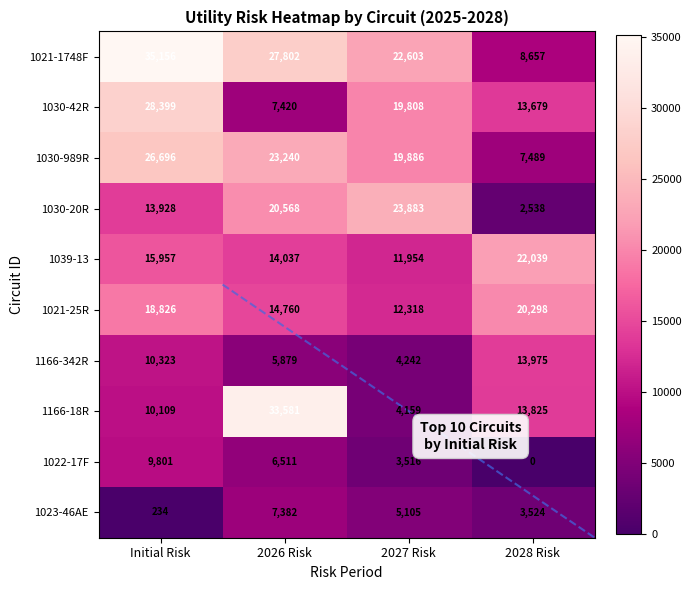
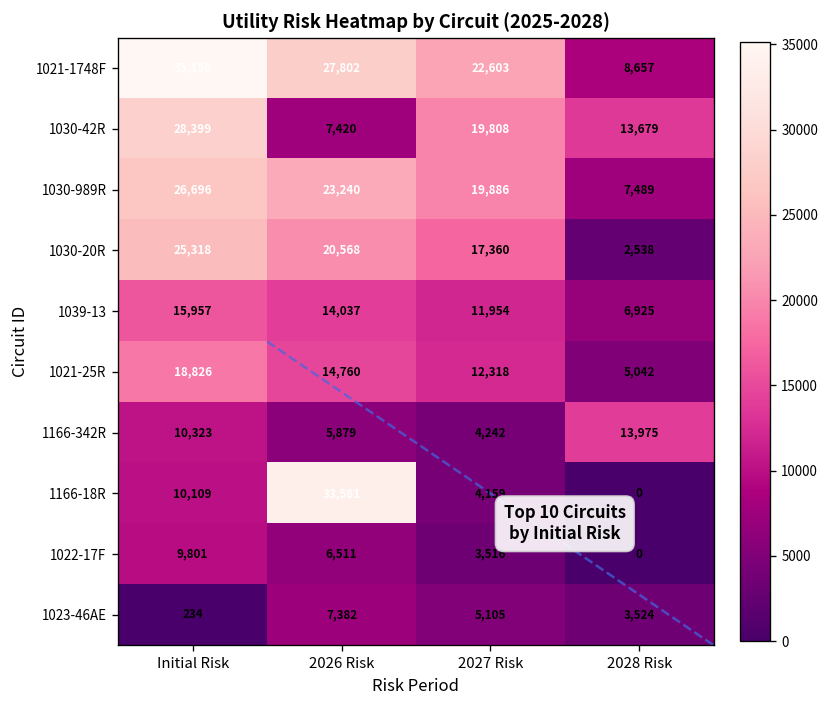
  {
    "1021-1748F": {
      "2026 Risk": "27,802",
      "2027 Risk": "22,603",
      "2028 Risk": "8,657"
    },
    "1030-42R": {
      "Initial Risk": "28,399",
      "2026 Risk": "7,420",
      "2027 Risk": "19,808",
      "2028 Risk": "13,679"
    },
    "1030-989R": {
      "Initial Risk": "26,696",
      "2026 Risk": "23,240",
      "2027 Risk": "19,886",
      "2028 Risk": "7,489"
    },
    "1030-20R": {
-     "Initial Risk": "13,928",
+     "Initial Risk": "25,318",
      "2026 Risk": "20,568",
-     "2027 Risk": "23,883",
+     "2027 Risk": "17,360",
      "2028 Risk": "2,538"
    },
    "1039-13": {
      "Initial Risk": "15,957",
      "2026 Risk": "14,037",
      "2027 Risk": "11,954",
-     "2028 Risk": "22,039"
+     "2028 Risk": "6,925"
    },
    "1021-25R": {
      "Initial Risk": "18,826",
      "2026 Risk": "14,760",
      "2027 Risk": "12,318",
-     "2028 Risk": "20,298"
+     "2028 Risk": "5,042"
    },
    "1166-342R": {
      "Initial Risk": "10,323",
      "2026 Risk": "5,879",
      "2027 Risk": "4,242",
      "2028 Risk": "13,975"
    },
    "1166-18R": {
      "Initial Risk": "10,109",
-     "2028 Risk": "13,825"
+     "2028 Risk": "0"
    },
    "1022-17F": {
      "Initial Risk": "9,801",
      "2026 Risk": "6,511",
      "2028 Risk": "0"
    },
    "1023-46AE": {
      "Initial Risk": "234",
      "2026 Risk": "7,382",
      "2027 Risk": "5,105",
      "2028 Risk": "3,524"
    }
  }
